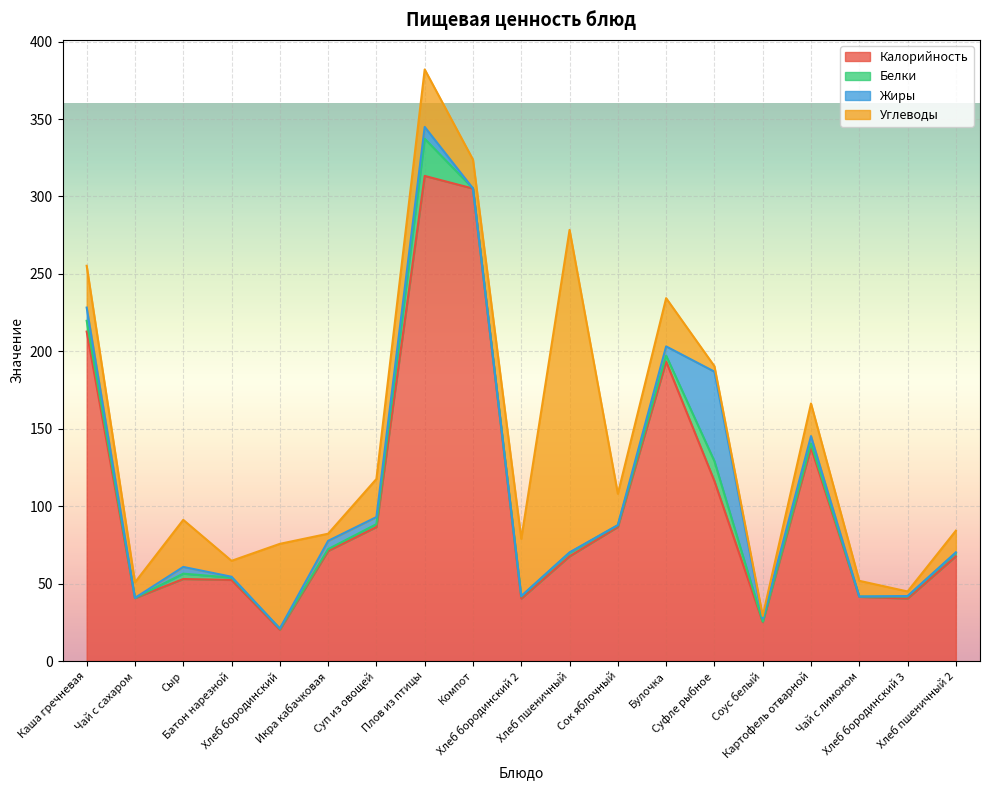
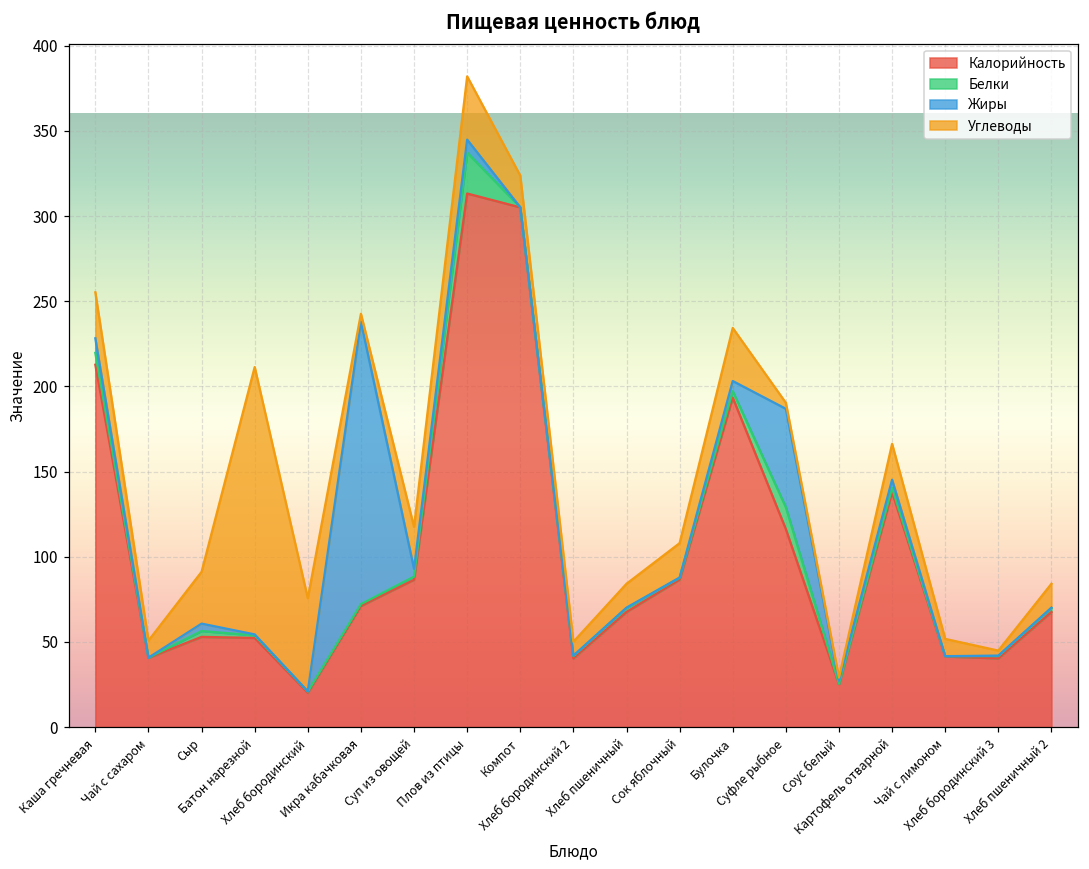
  {
    "Калорийность": {
      "Каша гречневая": 213,
      "Сыр": 53,
      "Суп из овощей": 87,
      "Плов из птицы": 313,
      "Хлеб пшеничный": 68,
      "Булочка": 193,
      "Суфле рыбное": 116,
      "Картофель отварной": 138,
      "Хлеб пшеничный 2": 68
    },
    "Белки": {
      "Каша гречневая": 7,
      "Сыр": 3,
      "Суп из овощей": 2,
      "Плов из птицы": 24,
      "Булочка": 4,
      "Суфле рыбное": 13,
      "Картофель отварной": 3
    },
    "Жиры": {
      "Каша гречневая": 9,
      "Сыр": 4,
-     "Икра кабачковая": 5,
+     "Икра кабачковая": 166,
      "Суп из овощей": 5,
      "Плов из птицы": 8,
      "Булочка": 6,
      "Суфле рыбное": 58,
      "Соус белый": 2,
      "Картофель отварной": 5
    },
    "Углеводы": {
      "Каша гречневая": 27,
      "Чай с сахаром": 10,
      "Сыр": 30,
-     "Батон нарезной": 10,
+     "Батон нарезной": 157,
      "Хлеб бородинский": 55,
      "Икра кабачковая": 5,
      "Суп из овощей": 25,
      "Плов из птицы": 37,
      "Компот": 19,
-     "Хлеб бородинский 2": 37,
-     "Хлеб пшеничный": 208,
+     "Хлеб бородинский 2": 8,
+     "Хлеб пшеничный": 14,
      "Сок яблочный": 20,
      "Булочка": 31,
      "Суфле рыбное": 4,
      "Соус белый": 2,
      "Картофель отварной": 21,
      "Чай с лимоном": 10,
      "Хлеб бородинский 3": 3,
      "Хлеб пшеничный 2": 14
    }
  }
